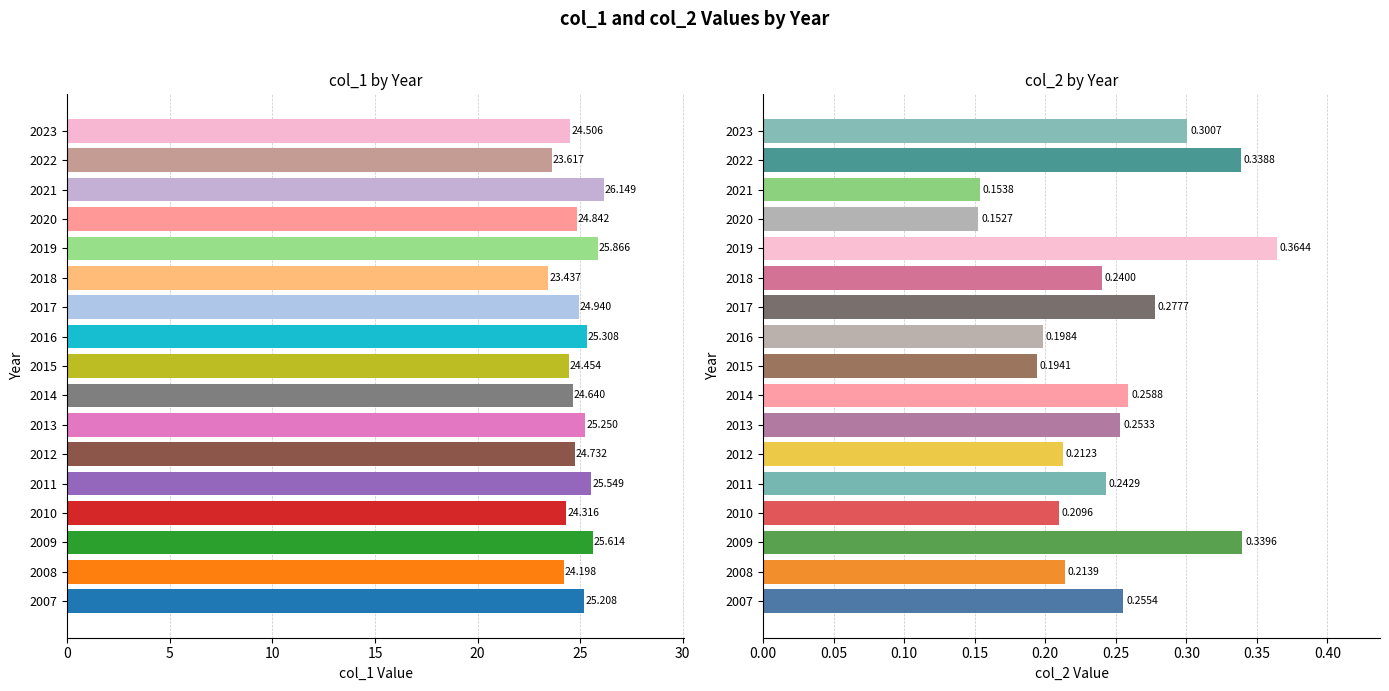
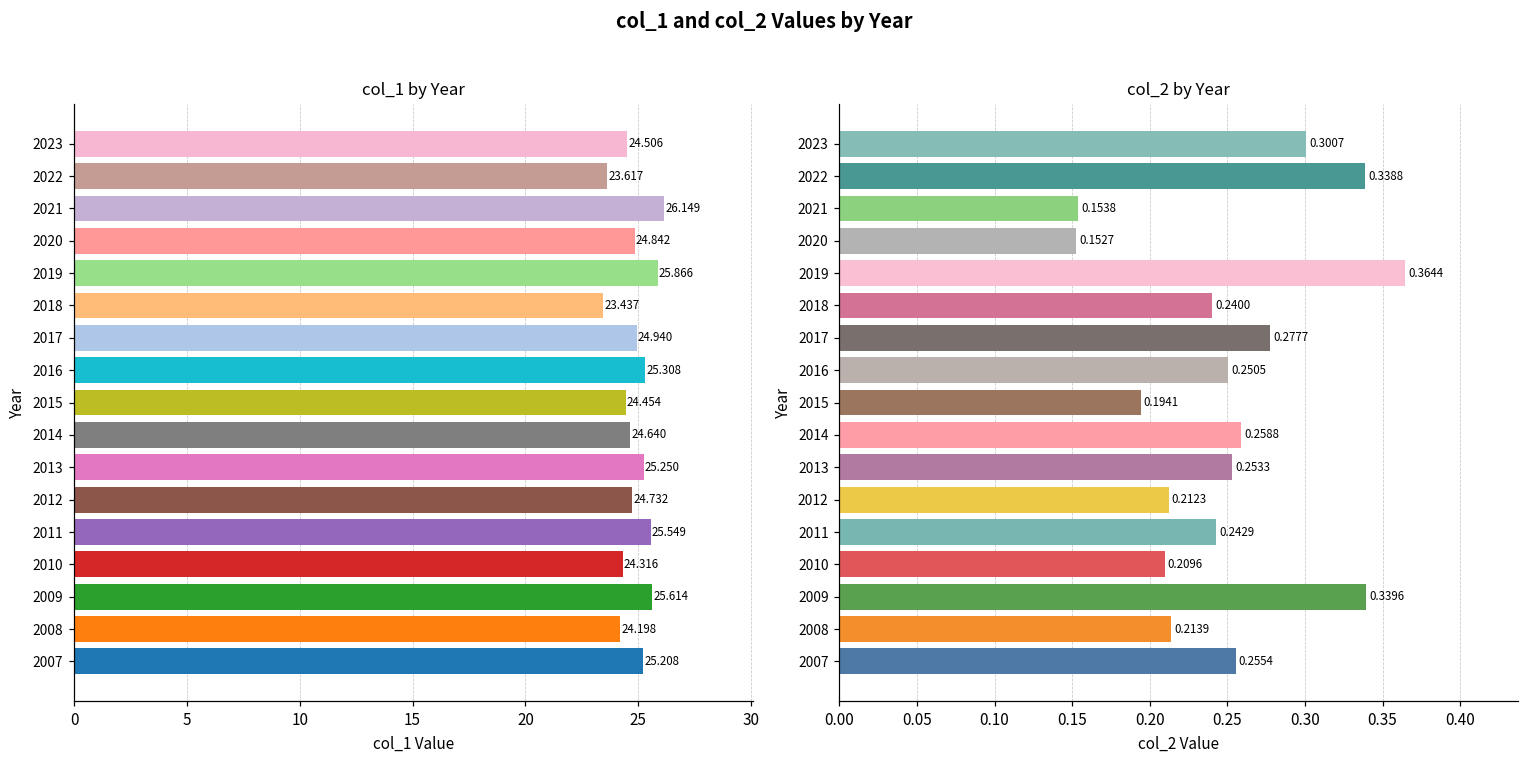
  {
    "col_1 by Year": {
      "2023": 24.506,
      "2022": 23.617,
      "2021": 26.149,
      "2020": 24.842,
      "2019": 25.866,
      "2018": 23.437,
      "2017": 24.940,
      "2016": 25.308,
      "2015": 24.454,
      "2014": 24.640,
      "2013": 25.250,
      "2012": 24.732,
      "2011": 25.549,
      "2010": 24.316,
      "2009": 25.614,
      "2008": 24.198,
      "2007": 25.208
    },
    "col_2 by Year": {
      "2023": 0.3007,
      "2022": 0.3388,
      "2021": 0.1538,
      "2020": 0.1527,
      "2019": 0.3644,
      "2018": 0.2400,
      "2017": 0.2777,
-     "2016": 0.1984,
+     "2016": 0.2505,
      "2015": 0.1941,
      "2014": 0.2588,
      "2013": 0.2533,
      "2012": 0.2123,
      "2011": 0.2429,
      "2010": 0.2096,
      "2009": 0.3396,
      "2008": 0.2139,
      "2007": 0.2554
    }
  }
